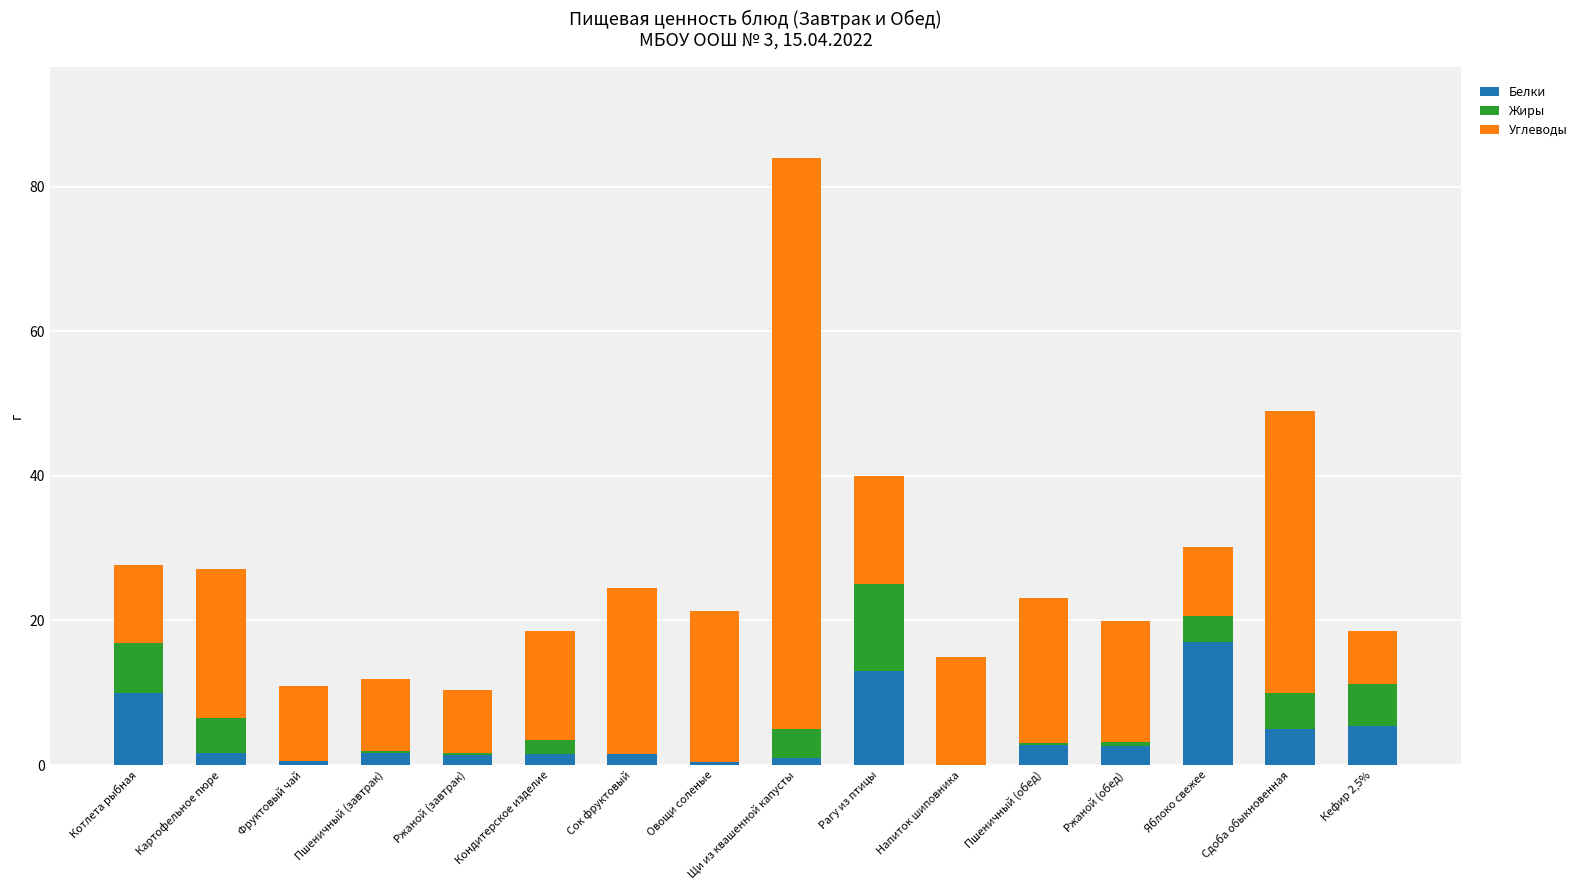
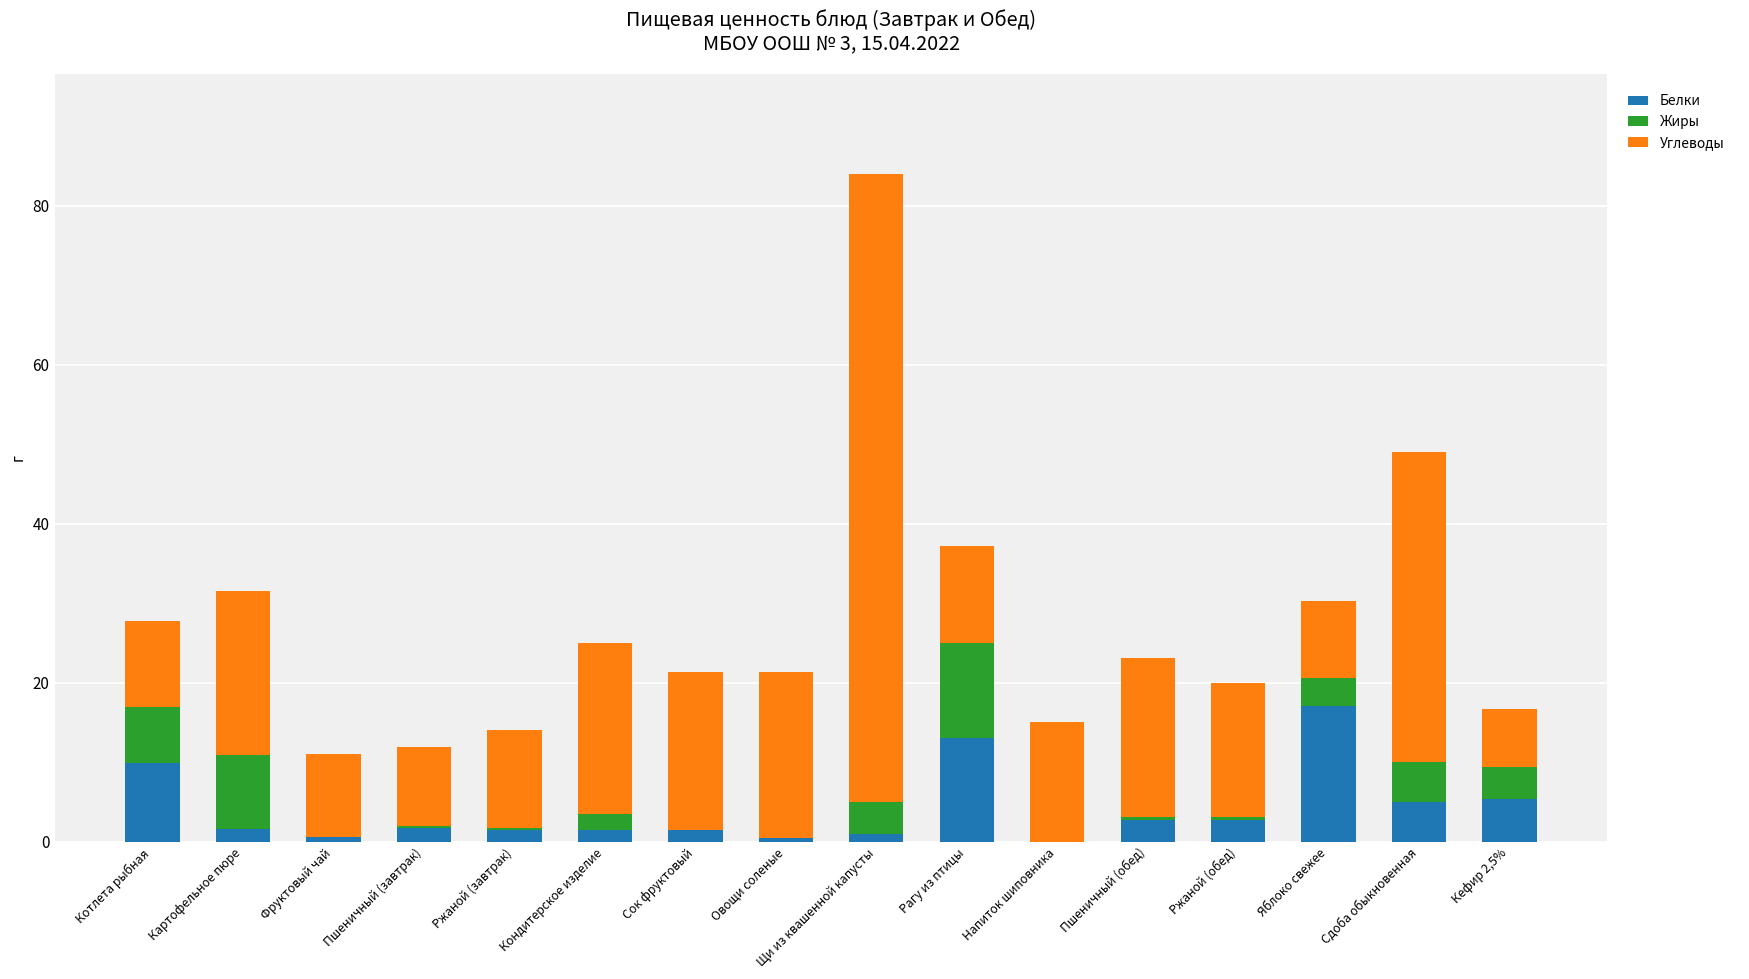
  {
    "Белки": {
      "Котлета рыбная": 10,
      "Картофельное пюре": 2,
      "Фруктовый чай": 1,
      "Пшеничный (завтрак)": 2,
      "Ржаной (завтрак)": 1,
      "Кондитерское изделие": 2,
      "Сок фруктовый": 2,
      "Овощи соленые": 0,
      "Щи из квашенной капусты": 1,
      "Рагу из птицы": 13,
      "Напиток шиповника": 0,
      "Пшеничный (обед)": 3,
      "Ржаной (обед)": 3,
      "Яблоко свежее": 17,
      "Сдоба обыкновенная": 5,
      "Кефир 2,5%": 5
    },
    "Жиры": {
      "Котлета рыбная": 7,
-     "Картофельное пюре": 5,
+     "Картофельное пюре": 9,
      "Фруктовый чай": 0,
      "Кондитерское изделие": 2,
      "Сок фруктовый": 0,
      "Щи из квашенной капусты": 4,
      "Рагу из птицы": 12,
      "Напиток шиповника": 0,
      "Ржаной (обед)": 0,
      "Яблоко свежее": 4,
      "Сдоба обыкновенная": 5,
-     "Кефир 2,5%": 6
+     "Кефир 2,5%": 4
    },
    "Углеводы": {
      "Котлета рыбная": 11,
      "Картофельное пюре": 21,
      "Фруктовый чай": 10,
      "Пшеничный (завтрак)": 10,
-     "Ржаной (завтрак)": 9,
-     "Кондитерское изделие": 15,
-     "Сок фруктовый": 23,
+     "Ржаной (завтрак)": 12,
+     "Кондитерское изделие": 22,
+     "Сок фруктовый": 20,
      "Овощи соленые": 21,
      "Щи из квашенной капусты": 79,
-     "Рагу из птицы": 15,
+     "Рагу из птицы": 12,
      "Напиток шиповника": 15,
      "Пшеничный (обед)": 20,
      "Ржаной (обед)": 17,
      "Яблоко свежее": 10,
      "Сдоба обыкновенная": 39,
      "Кефир 2,5%": 7
    }
  }
